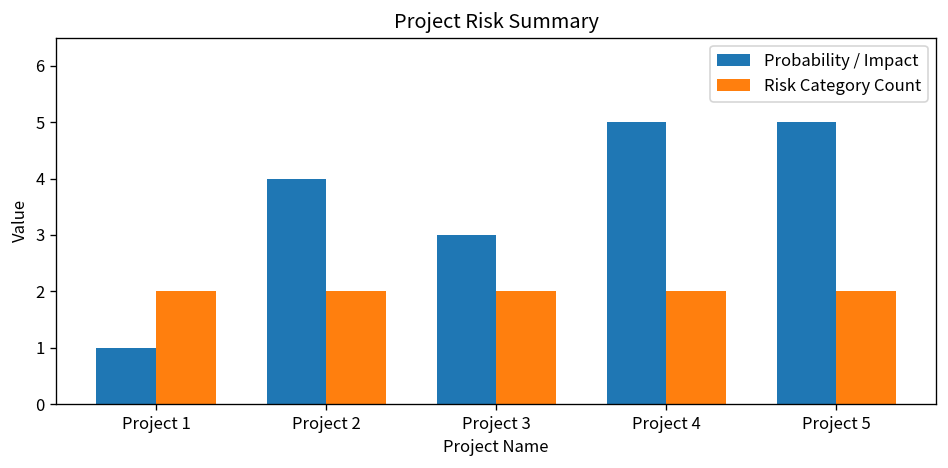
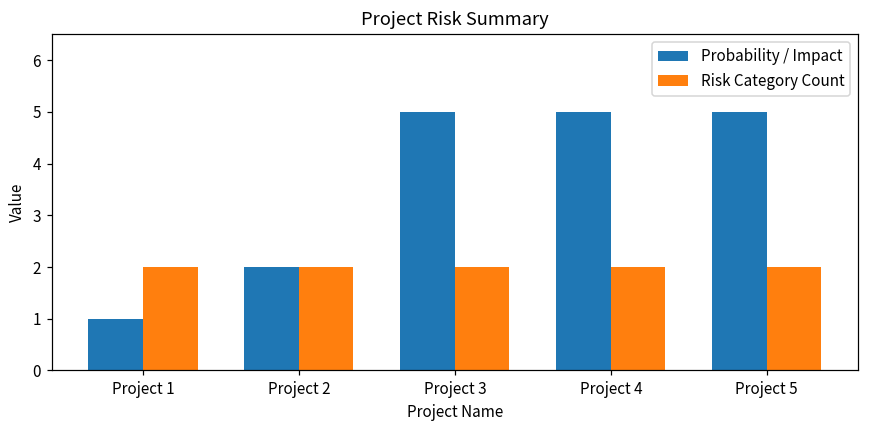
  {
    "Probability / Impact": {
      "Project 1": 1,
-     "Project 2": 4,
-     "Project 3": 3,
+     "Project 2": 2,
+     "Project 3": 5,
      "Project 4": 5,
      "Project 5": 5
    },
    "Risk Category Count": {
      "Project 1": 2,
      "Project 2": 2,
      "Project 3": 2,
      "Project 4": 2,
      "Project 5": 2
    }
  }
